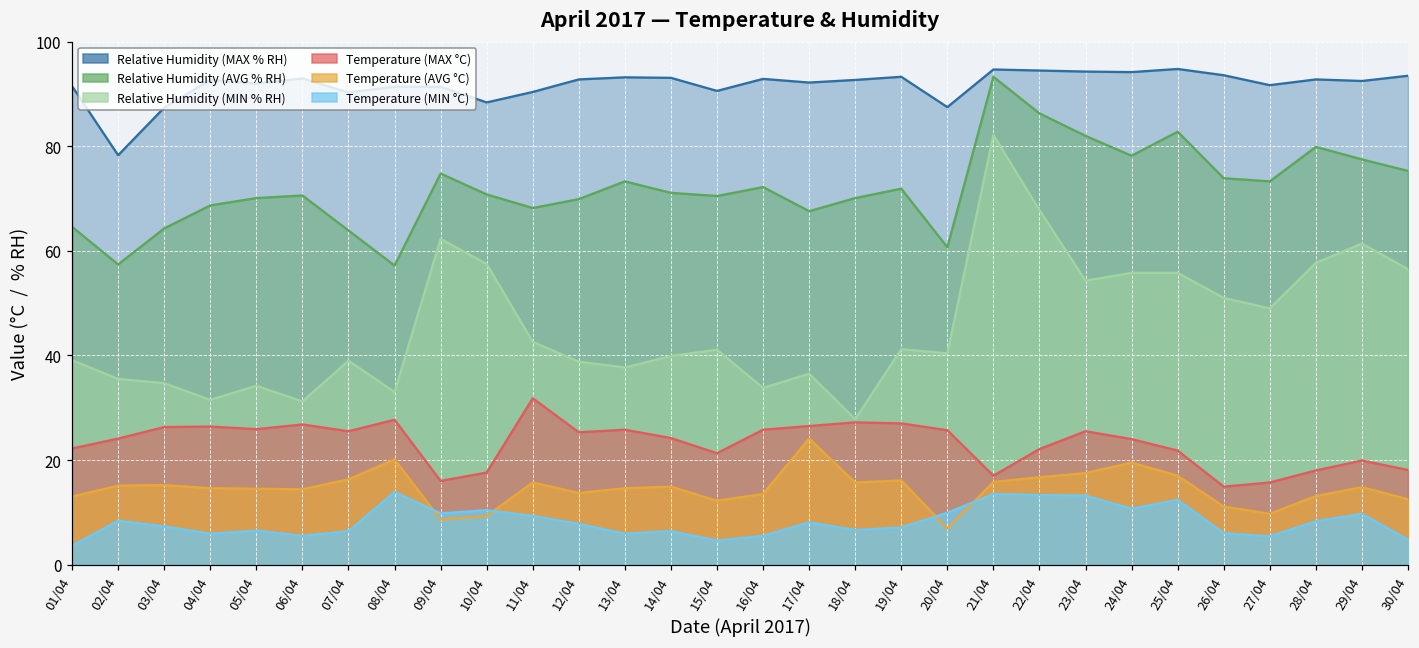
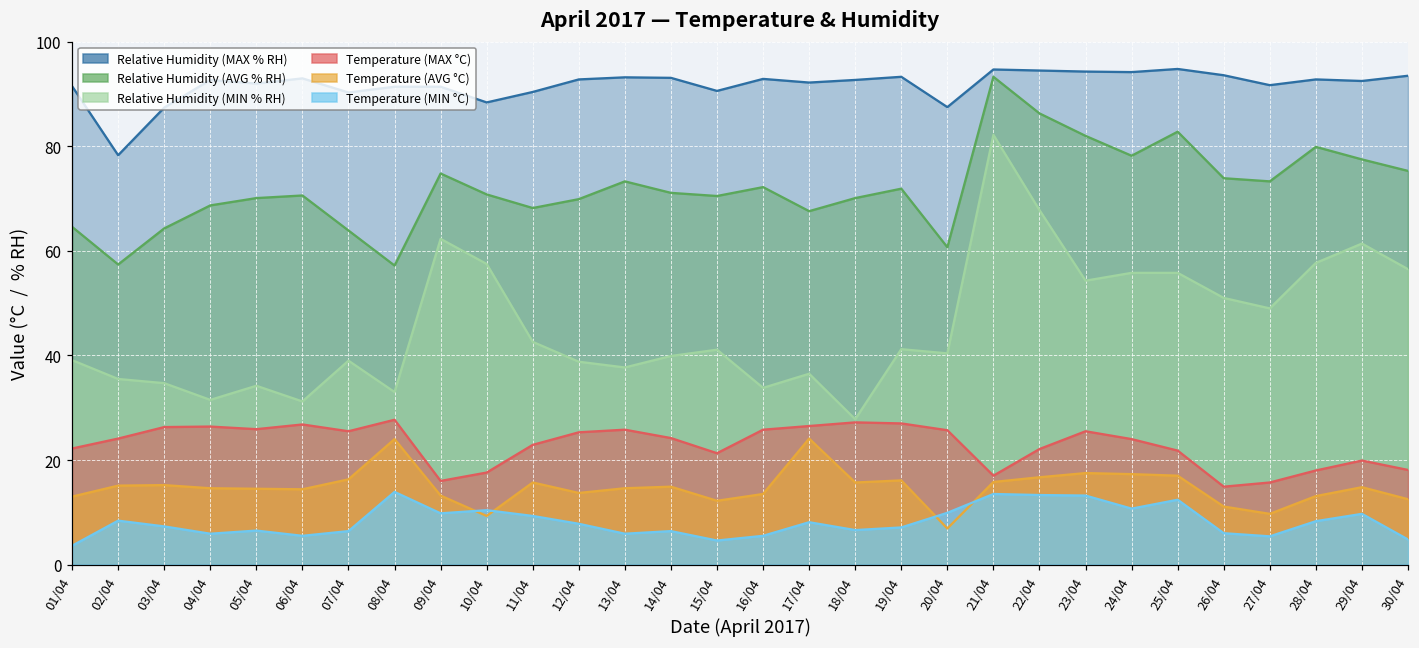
  {
    "Temperature (MAX °C)": {
      "01/04": 22,
      "02/04": 24,
      "03/04": 26,
      "04/04": 26,
      "05/04": 26,
      "06/04": 27,
      "07/04": 26,
      "08/04": 28,
      "09/04": 16,
      "10/04": 18,
-     "11/04": 32,
+     "11/04": 23,
      "12/04": 25,
      "13/04": 26,
      "14/04": 24,
      "15/04": 21,
      "16/04": 26,
      "17/04": 27,
      "18/04": 27,
      "19/04": 27,
      "20/04": 26,
      "21/04": 17,
      "22/04": 22,
      "23/04": 26,
      "24/04": 24,
      "25/04": 22,
      "26/04": 15,
      "27/04": 16,
      "28/04": 18,
      "29/04": 20,
      "30/04": 18
    },
    "Temperature (AVG °C)": {
      "01/04": 13,
      "02/04": 15,
      "03/04": 15,
      "04/04": 15,
      "05/04": 15,
      "06/04": 14,
      "07/04": 16,
-     "08/04": 20,
-     "09/04": 9,
+     "08/04": 24,
+     "09/04": 13,
      "10/04": 9,
      "11/04": 16,
      "12/04": 14,
      "13/04": 15,
      "14/04": 15,
      "15/04": 12,
      "16/04": 14,
      "17/04": 24,
      "18/04": 16,
      "19/04": 16,
      "20/04": 7,
      "21/04": 16,
      "22/04": 17,
      "23/04": 18,
-     "24/04": 20,
+     "24/04": 17,
      "25/04": 17,
      "26/04": 11,
      "27/04": 10,
      "28/04": 13,
      "29/04": 15,
      "30/04": 13
    }
  }
